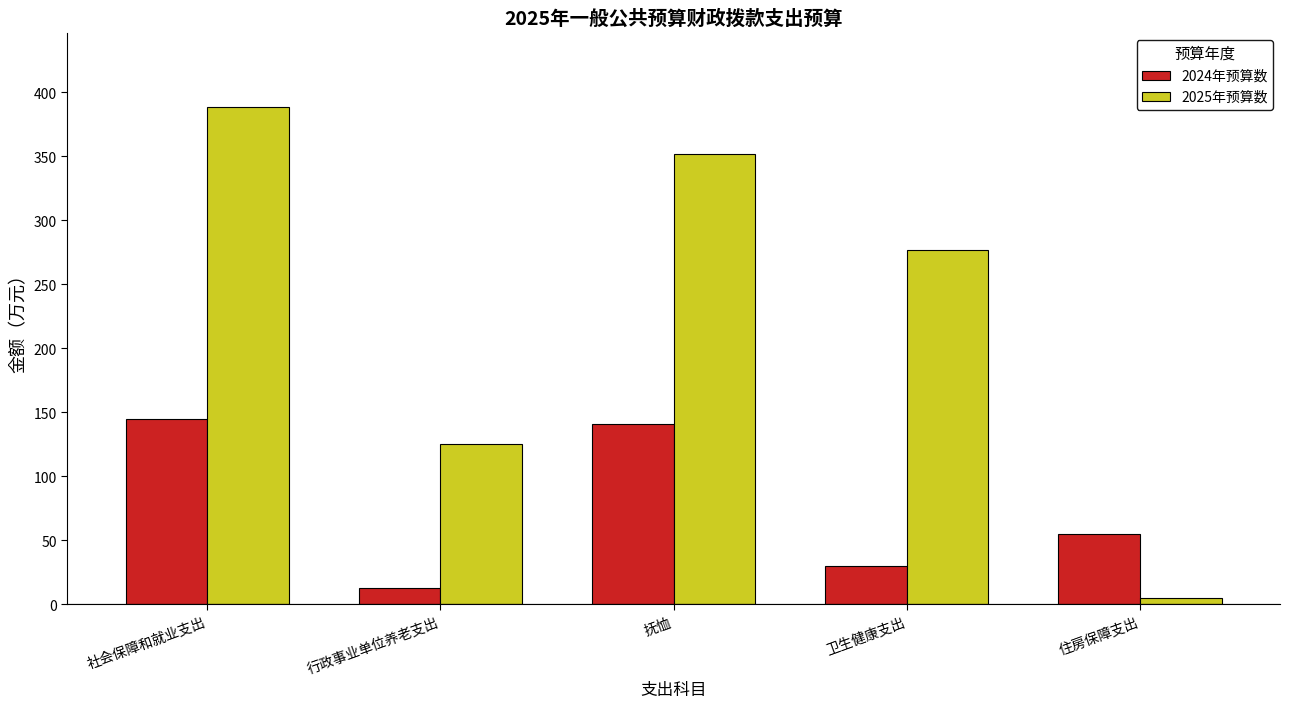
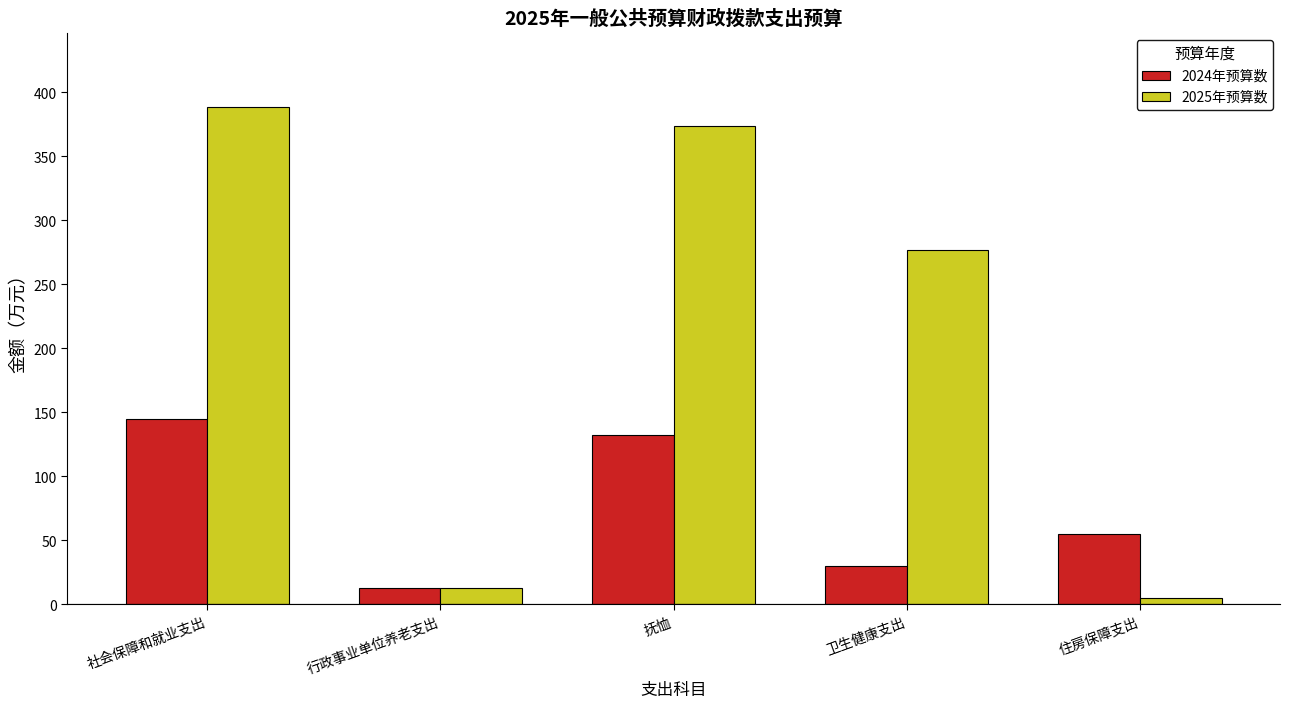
  {
    "2024年预算数": {
      "社会保障和就业支出": 145,
      "行政事业单位养老支出": 13,
-     "抚恤": 141,
+     "抚恤": 133,
      "卫生健康支出": 30,
      "住房保障支出": 55
    },
    "2025年预算数": {
      "社会保障和就业支出": 388,
-     "行政事业单位养老支出": 126,
-     "抚恤": 352,
+     "行政事业单位养老支出": 13,
+     "抚恤": 374,
      "卫生健康支出": 277,
      "住房保障支出": 5
    }
  }
